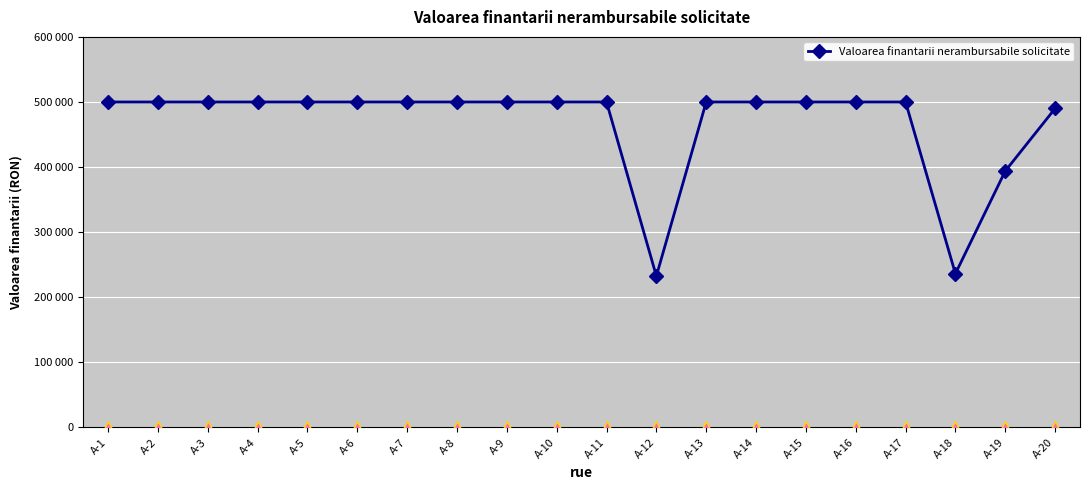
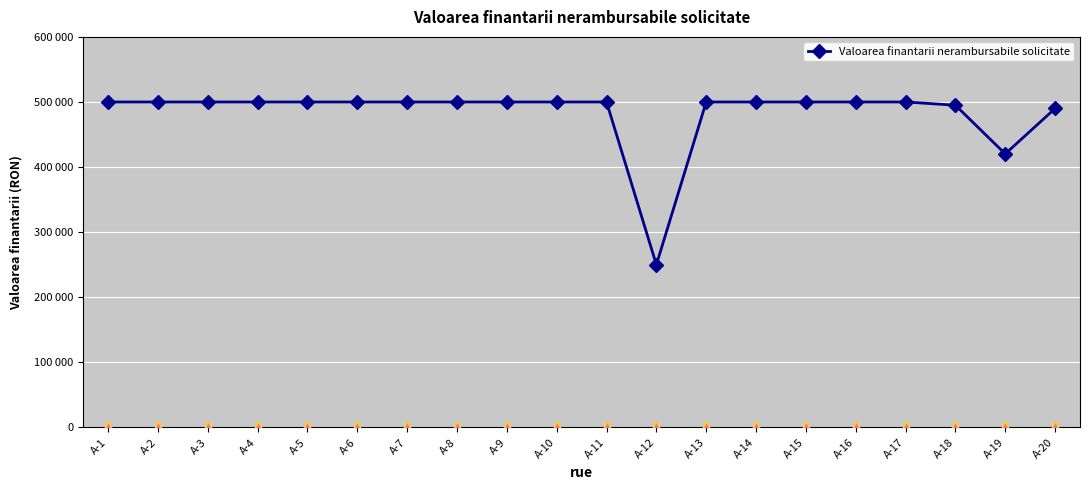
  {
    "Valoarea finantarii nerambursabile solicitate": {
      "A-1": 500000,
      "A-2": 500000,
      "A-3": 500000,
      "A-4": 500000,
      "A-5": 500000,
      "A-6": 500000,
      "A-7": 500000,
      "A-8": 500000,
      "A-9": 500000,
      "A-10": 500000,
      "A-11": 500000,
-     "A-12": 230000,
+     "A-12": 250000,
      "A-13": 500000,
      "A-14": 500000,
      "A-15": 500000,
      "A-16": 500000,
      "A-17": 500000,
-     "A-18": 240000,
-     "A-19": 390000,
+     "A-18": 500000,
+     "A-19": 420000,
      "A-20": 490000
    }
  }
